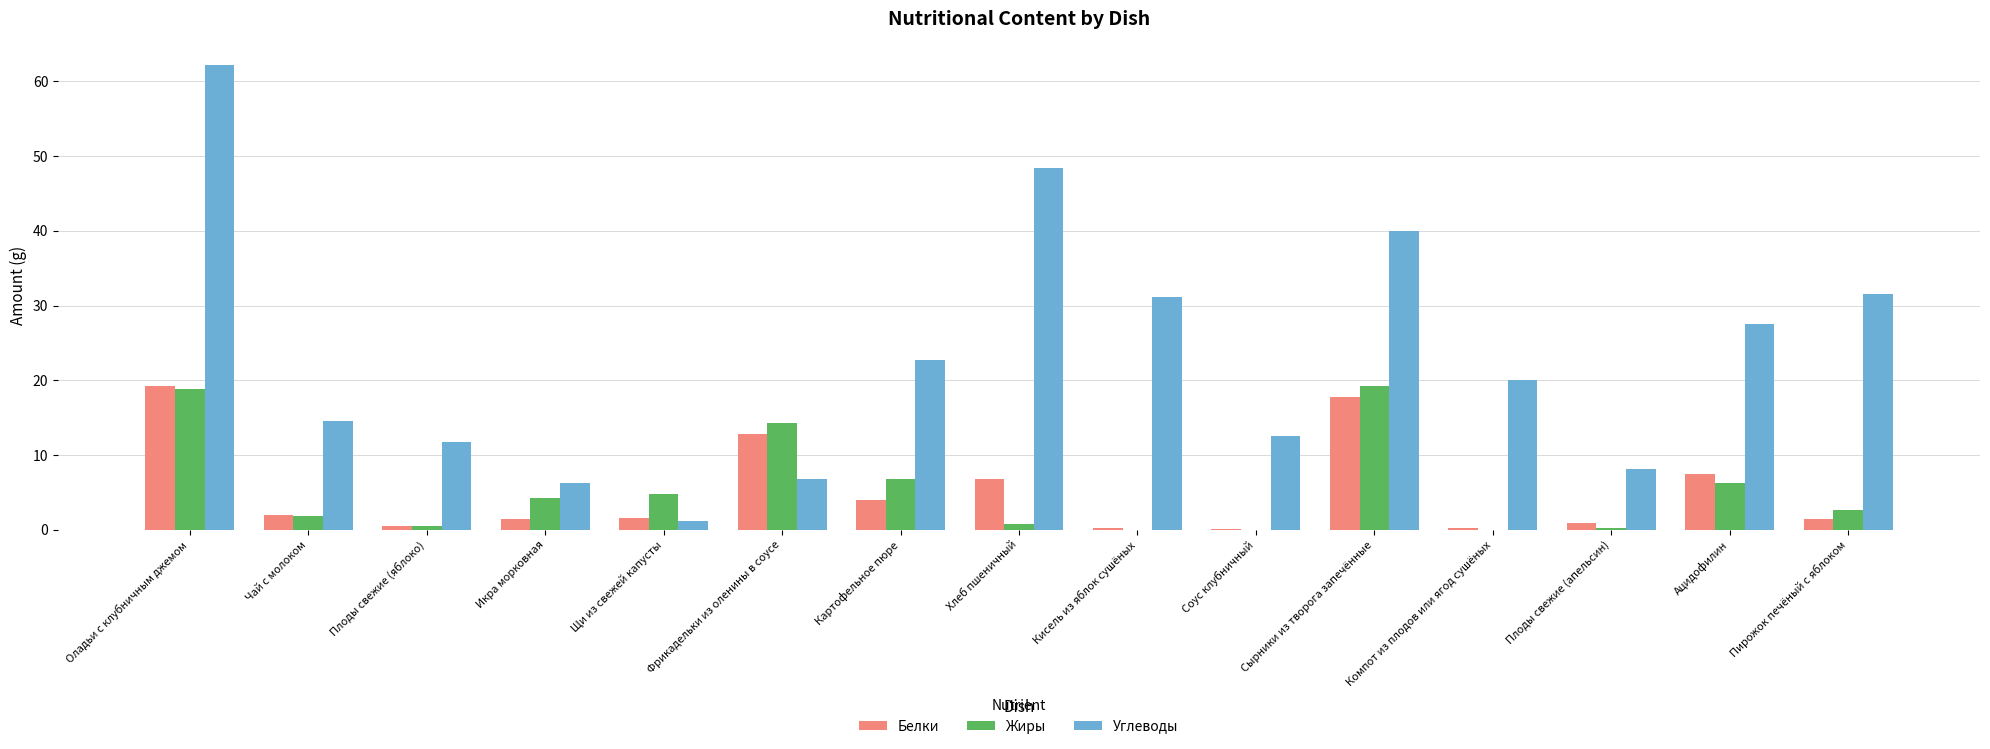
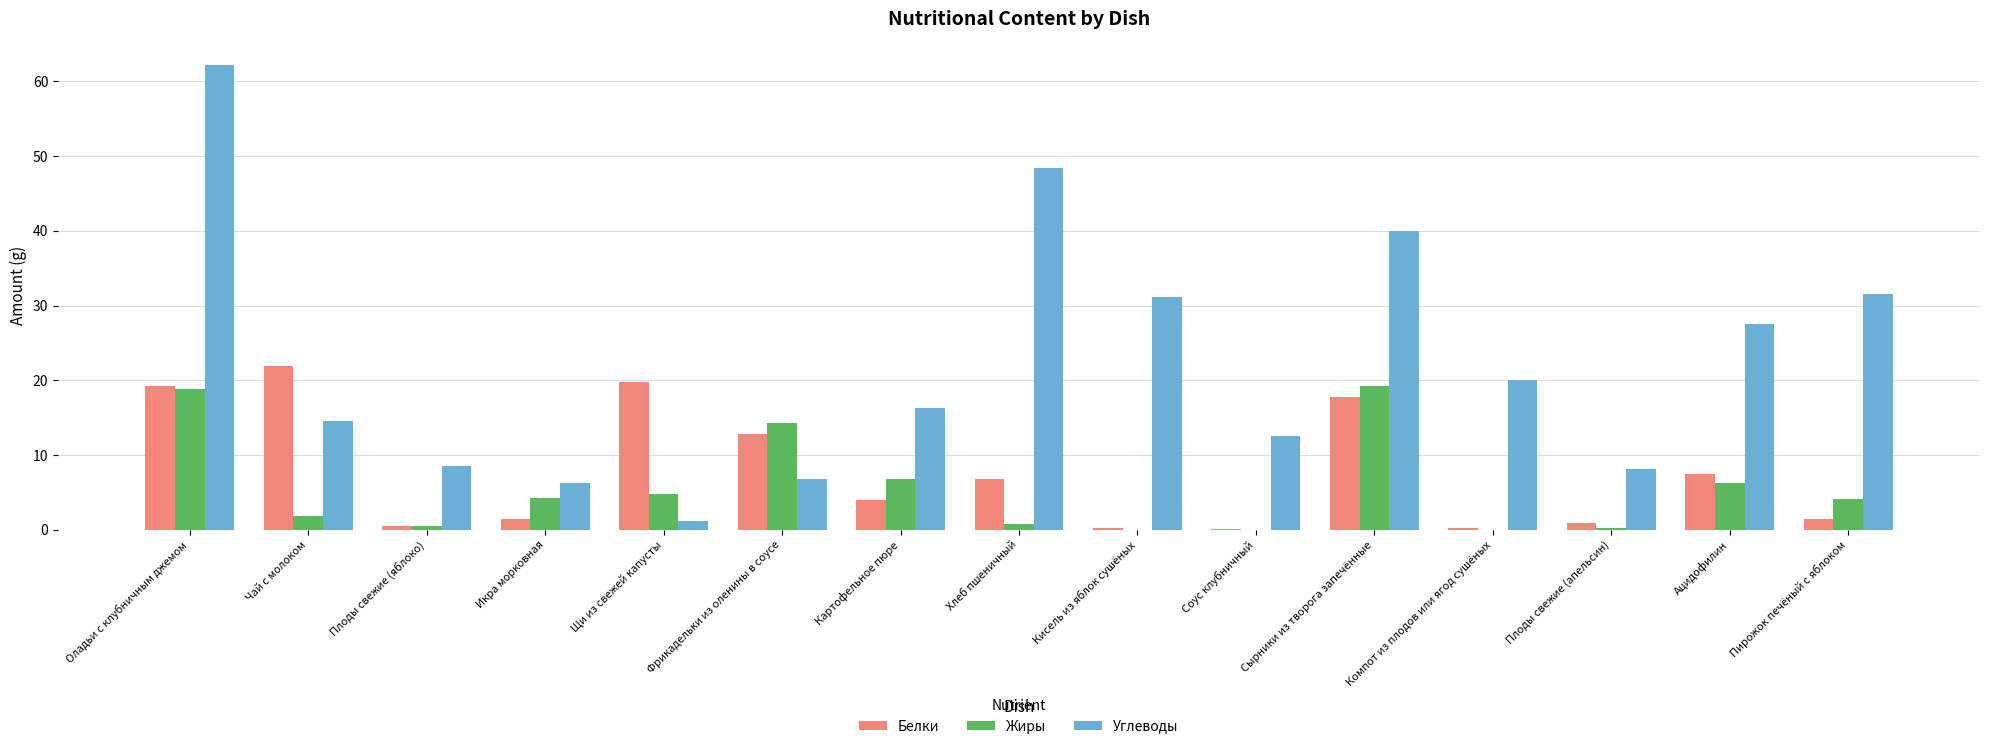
  {
    "Белки": {
      "Оладьи с клубничным джемом": 19,
-     "Чай с молоком": 2,
+     "Чай с молоком": 22,
      "Плоды свежие (яблоко)": 0,
      "Икра морковная": 1,
-     "Щи из свежей капусты": 2,
+     "Щи из свежей капусты": 20,
      "Фрикадельки из оленины в соусе": 13,
      "Картофельное пюре": 4,
      "Хлеб пшеничный": 7,
      "Сырники из творога запечённые": 18,
      "Плоды свежие (апельсин)": 1,
      "Ацидофилин": 8,
      "Пирожок печёный с яблоком": 1
    },
    "Жиры": {
      "Оладьи с клубничным джемом": 19,
      "Чай с молоком": 2,
      "Плоды свежие (яблоко)": 0,
      "Икра морковная": 4,
      "Щи из свежей капусты": 5,
      "Фрикадельки из оленины в соусе": 14,
      "Картофельное пюре": 7,
      "Хлеб пшеничный": 1,
      "Кисель из яблок сушёных": 0,
      "Сырники из творога запечённые": 19,
      "Компот из плодов или ягод сушёных": 0,
      "Ацидофилин": 6,
-     "Пирожок печёный с яблоком": 3
+     "Пирожок печёный с яблоком": 4
    },
    "Углеводы": {
      "Оладьи с клубничным джемом": 62,
      "Чай с молоком": 15,
-     "Плоды свежие (яблоко)": 12,
+     "Плоды свежие (яблоко)": 8,
      "Икра морковная": 6,
      "Щи из свежей капусты": 1,
      "Фрикадельки из оленины в соусе": 7,
-     "Картофельное пюре": 23,
+     "Картофельное пюре": 16,
      "Хлеб пшеничный": 48,
      "Кисель из яблок сушёных": 31,
      "Соус клубничный": 13,
      "Сырники из творога запечённые": 40,
      "Компот из плодов или ягод сушёных": 20,
      "Плоды свежие (апельсин)": 8,
      "Ацидофилин": 28,
      "Пирожок печёный с яблоком": 32
    }
  }
